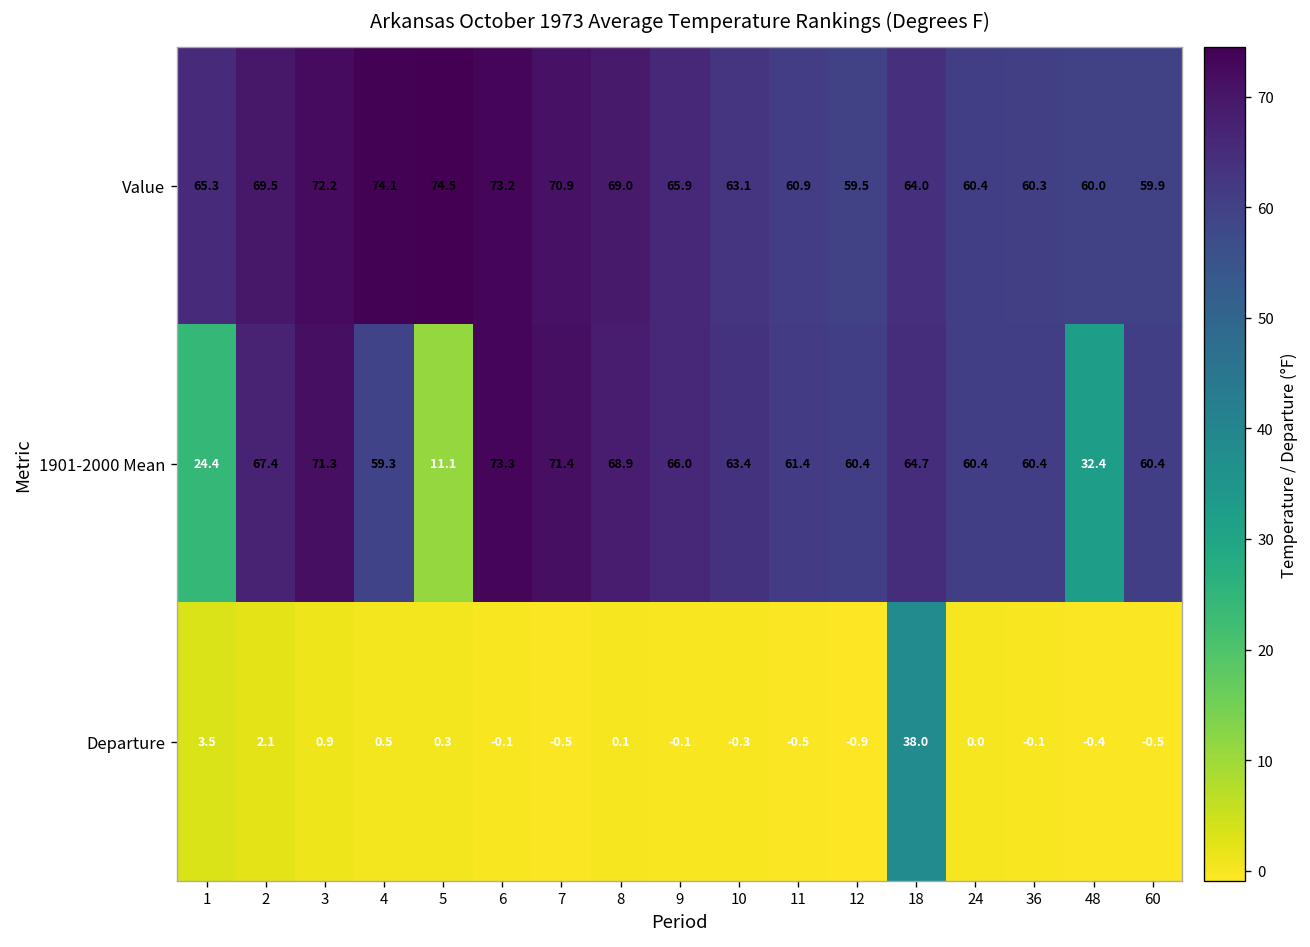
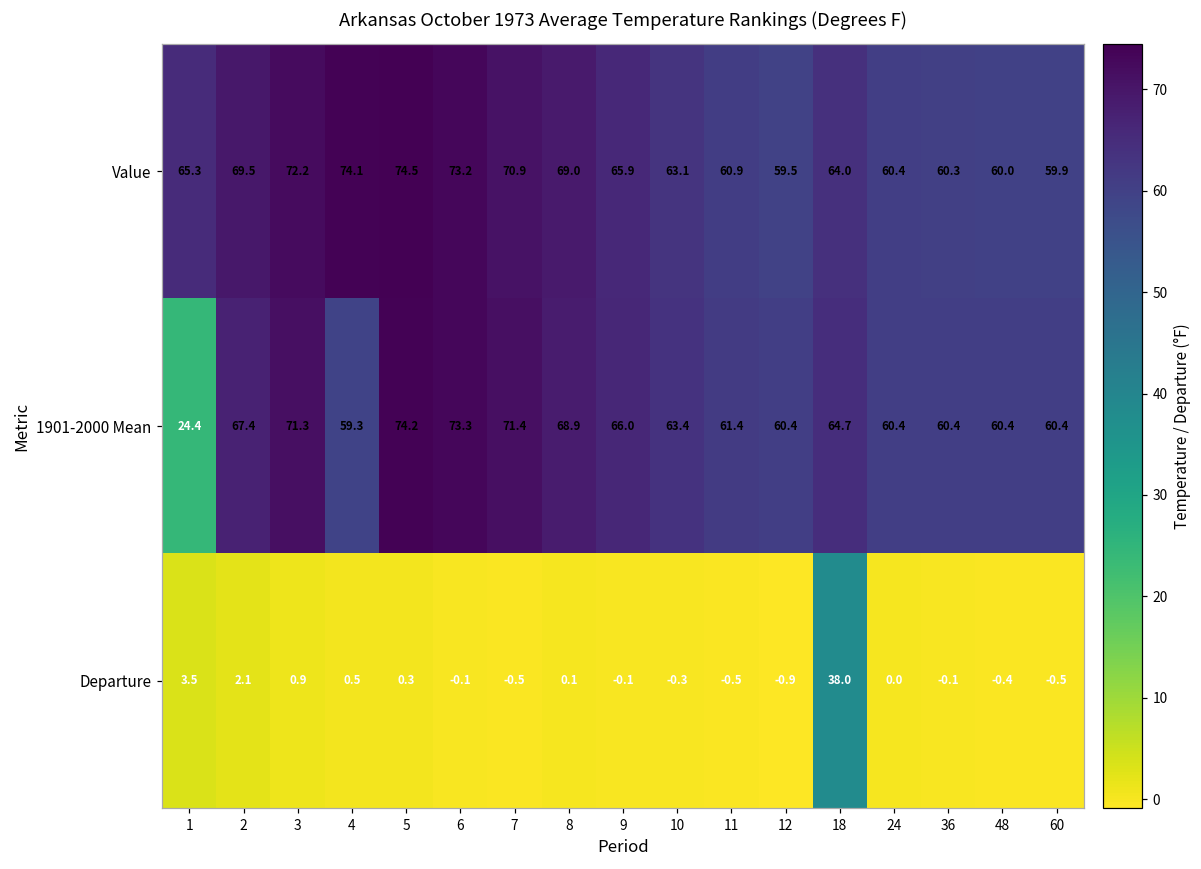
  {
    "Value": {
      "1": 65.3,
      "2": 69.5,
      "3": 72.2,
      "4": 74.1,
      "5": 74.5,
      "6": 73.2,
      "7": 70.9,
      "8": 69.0,
      "9": 65.9,
      "10": 63.1,
      "11": 60.9,
      "12": 59.5,
      "18": 64.0,
      "24": 60.4,
      "36": 60.3,
      "48": 60.0,
      "60": 59.9
    },
    "1901-2000 Mean": {
      "1": 24.4,
      "2": 67.4,
      "3": 71.3,
      "4": 59.3,
-     "5": 11.1,
+     "5": 74.2,
      "6": 73.3,
      "7": 71.4,
      "8": 68.9,
      "9": 66.0,
      "10": 63.4,
      "11": 61.4,
      "12": 60.4,
      "18": 64.7,
      "24": 60.4,
      "36": 60.4,
-     "48": 32.4,
+     "48": 60.4,
      "60": 60.4
    },
    "Departure": {
      "1": 3.5,
      "2": 2.1,
      "3": 0.9,
      "4": 0.5,
      "5": 0.3,
      "6": -0.1,
      "7": -0.5,
      "8": 0.1,
      "9": -0.1,
      "10": -0.3,
      "11": -0.5,
      "12": -0.9,
      "18": 38.0,
      "24": 0.0,
      "36": -0.1,
      "48": -0.4,
      "60": -0.5
    }
  }
